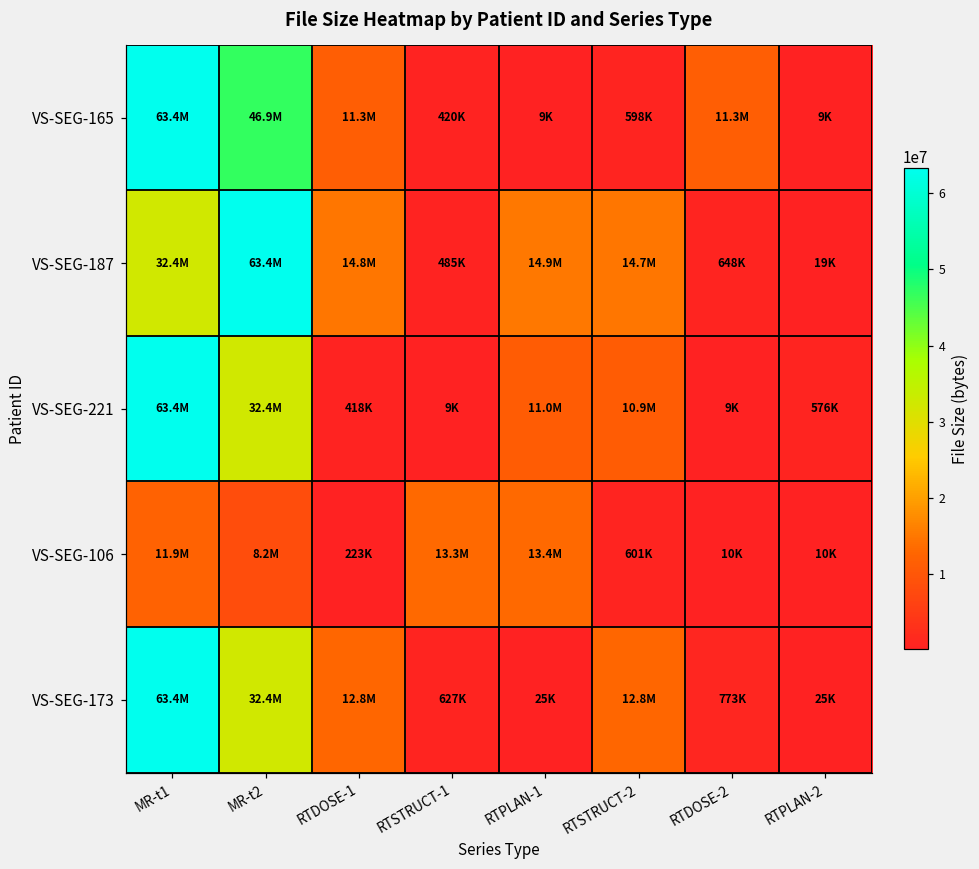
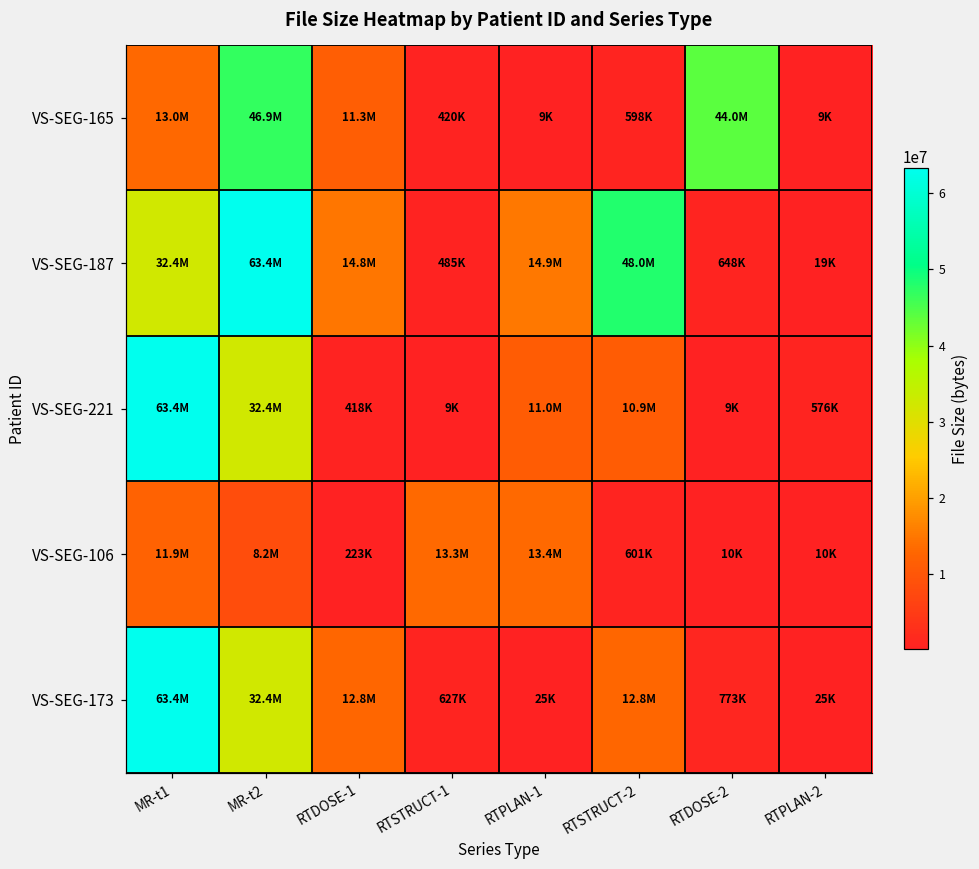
  {
    "VS-SEG-165": {
-     "MR-t1": "63.4M",
+     "MR-t1": "13.0M",
      "MR-t2": "46.9M",
      "RTDOSE-1": "11.3M",
      "RTSTRUCT-1": "420K",
      "RTPLAN-1": "9K",
      "RTSTRUCT-2": "598K",
-     "RTDOSE-2": "11.3M",
+     "RTDOSE-2": "44.0M",
      "RTPLAN-2": "9K"
    },
    "VS-SEG-187": {
      "MR-t1": "32.4M",
      "MR-t2": "63.4M",
      "RTDOSE-1": "14.8M",
      "RTSTRUCT-1": "485K",
      "RTPLAN-1": "14.9M",
-     "RTSTRUCT-2": "14.7M",
+     "RTSTRUCT-2": "48.0M",
      "RTDOSE-2": "648K",
      "RTPLAN-2": "19K"
    },
    "VS-SEG-221": {
      "MR-t1": "63.4M",
      "MR-t2": "32.4M",
      "RTDOSE-1": "418K",
      "RTSTRUCT-1": "9K",
      "RTPLAN-1": "11.0M",
      "RTSTRUCT-2": "10.9M",
      "RTDOSE-2": "9K",
      "RTPLAN-2": "576K"
    },
    "VS-SEG-106": {
      "MR-t1": "11.9M",
      "MR-t2": "8.2M",
      "RTDOSE-1": "223K",
      "RTSTRUCT-1": "13.3M",
      "RTPLAN-1": "13.4M",
      "RTSTRUCT-2": "601K",
      "RTDOSE-2": "10K",
      "RTPLAN-2": "10K"
    },
    "VS-SEG-173": {
      "MR-t1": "63.4M",
      "MR-t2": "32.4M",
      "RTDOSE-1": "12.8M",
      "RTSTRUCT-1": "627K",
      "RTPLAN-1": "25K",
      "RTSTRUCT-2": "12.8M",
      "RTDOSE-2": "773K",
      "RTPLAN-2": "25K"
    }
  }
